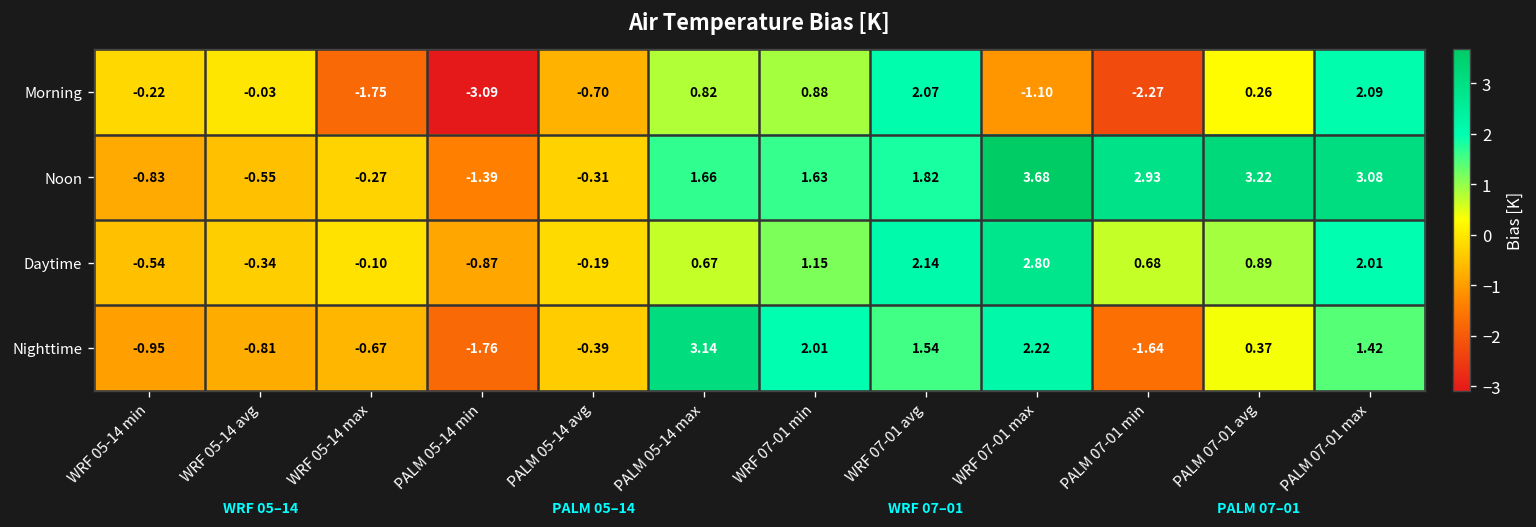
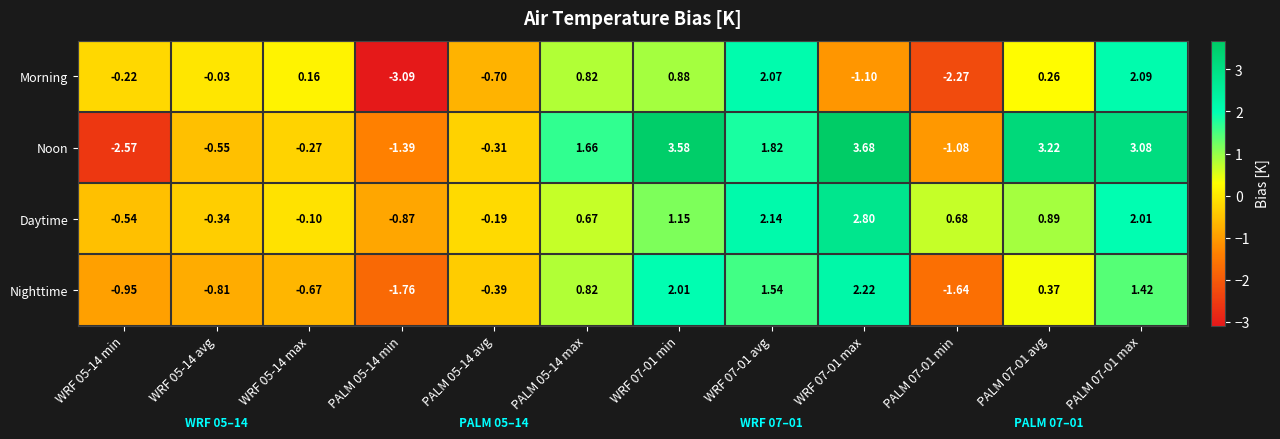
  {
    "Morning": {
      "WRF 05-14 min": -0.22,
      "WRF 05-14 avg": -0.03,
-     "WRF 05-14 max": -1.75,
+     "WRF 05-14 max": 0.16,
      "PALM 05-14 min": -3.09,
      "PALM 05-14 avg": -0.70,
      "PALM 05-14 max": 0.82,
      "WRF 07-01 min": 0.88,
      "WRF 07-01 avg": 2.07,
      "WRF 07-01 max": -1.10,
      "PALM 07-01 min": -2.27,
      "PALM 07-01 avg": 0.26,
      "PALM 07-01 max": 2.09
    },
    "Noon": {
-     "WRF 05-14 min": -0.83,
+     "WRF 05-14 min": -2.57,
      "WRF 05-14 avg": -0.55,
      "WRF 05-14 max": -0.27,
      "PALM 05-14 min": -1.39,
      "PALM 05-14 avg": -0.31,
      "PALM 05-14 max": 1.66,
-     "WRF 07-01 min": 1.63,
+     "WRF 07-01 min": 3.58,
      "WRF 07-01 avg": 1.82,
      "WRF 07-01 max": 3.68,
-     "PALM 07-01 min": 2.93,
+     "PALM 07-01 min": -1.08,
      "PALM 07-01 avg": 3.22,
      "PALM 07-01 max": 3.08
    },
    "Daytime": {
      "WRF 05-14 min": -0.54,
      "WRF 05-14 avg": -0.34,
      "WRF 05-14 max": -0.10,
      "PALM 05-14 min": -0.87,
      "PALM 05-14 avg": -0.19,
      "PALM 05-14 max": 0.67,
      "WRF 07-01 min": 1.15,
      "WRF 07-01 avg": 2.14,
      "WRF 07-01 max": 2.80,
      "PALM 07-01 min": 0.68,
      "PALM 07-01 avg": 0.89,
      "PALM 07-01 max": 2.01
    },
    "Nighttime": {
      "WRF 05-14 min": -0.95,
      "WRF 05-14 avg": -0.81,
      "WRF 05-14 max": -0.67,
      "PALM 05-14 min": -1.76,
      "PALM 05-14 avg": -0.39,
-     "PALM 05-14 max": 3.14,
+     "PALM 05-14 max": 0.82,
      "WRF 07-01 min": 2.01,
      "WRF 07-01 avg": 1.54,
      "WRF 07-01 max": 2.22,
      "PALM 07-01 min": -1.64,
      "PALM 07-01 avg": 0.37,
      "PALM 07-01 max": 1.42
    }
  }
